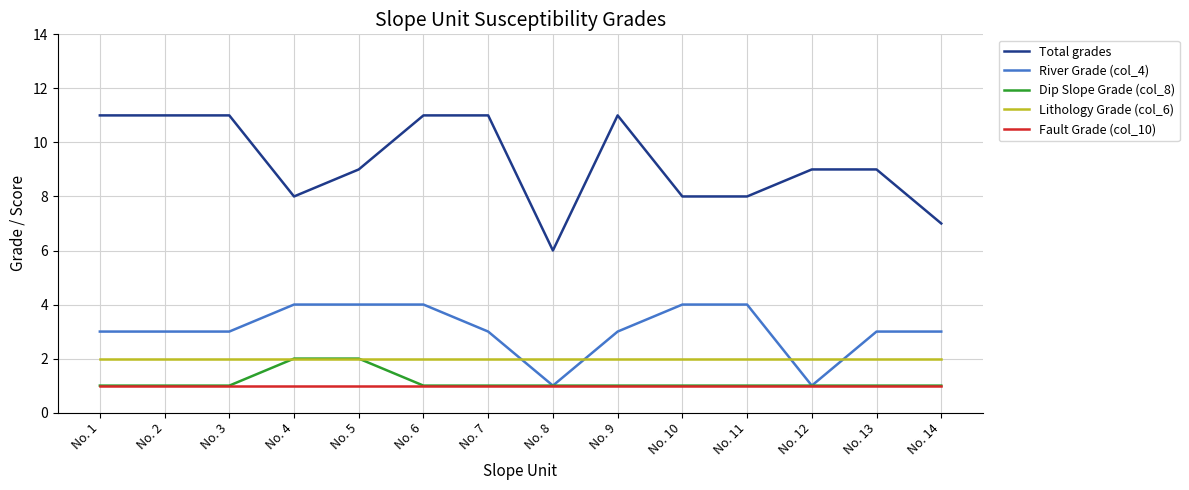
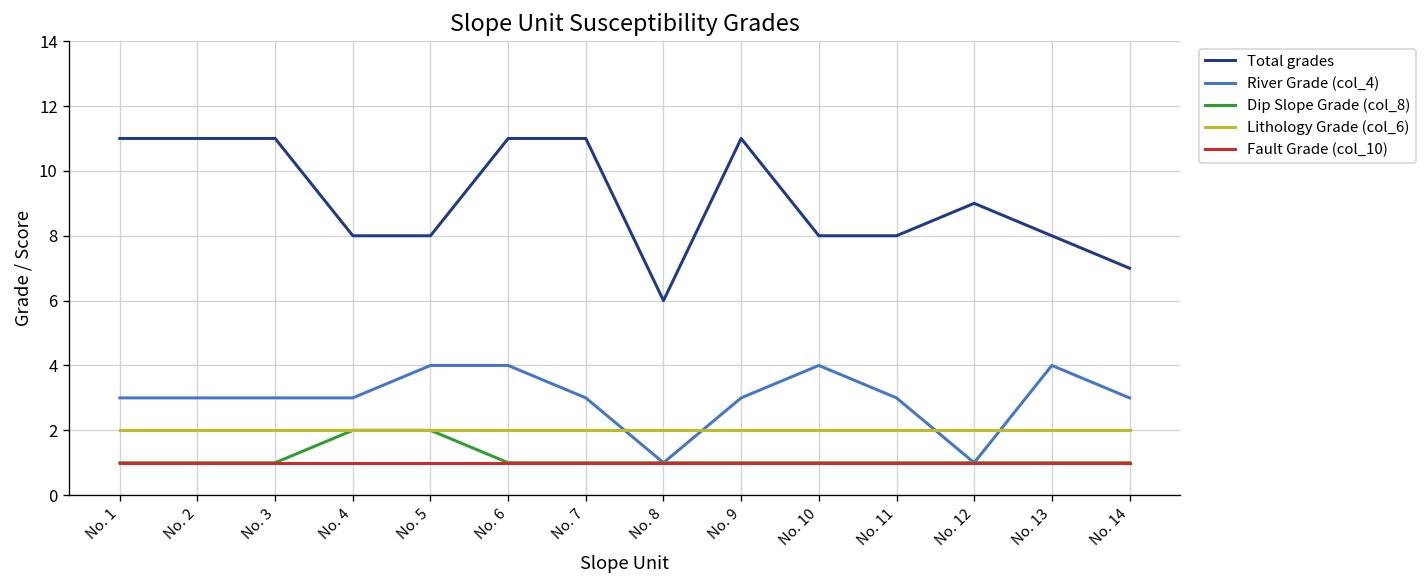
  {
    "Total grades": {
      "No. 1": 11,
      "No. 2": 11,
      "No. 3": 11,
      "No. 4": 8,
-     "No. 5": 9,
+     "No. 5": 8,
      "No. 6": 11,
      "No. 7": 11,
      "No. 8": 6,
      "No. 9": 11,
      "No. 10": 8,
      "No. 11": 8,
      "No. 12": 9,
-     "No. 13": 9,
+     "No. 13": 8,
      "No. 14": 7
    },
    "River Grade (col_4)": {
      "No. 1": 3,
      "No. 2": 3,
      "No. 3": 3,
-     "No. 4": 4,
+     "No. 4": 3,
      "No. 5": 4,
      "No. 6": 4,
      "No. 7": 3,
      "No. 9": 3,
      "No. 10": 4,
-     "No. 11": 4,
-     "No. 13": 3,
+     "No. 11": 3,
+     "No. 13": 4,
      "No. 14": 3
    },
    "Lithology Grade (col_6)": {
      "No. 1": 2,
      "No. 2": 2,
      "No. 3": 2,
      "No. 6": 2,
      "No. 7": 2,
      "No. 8": 2,
      "No. 9": 2,
      "No. 10": 2,
      "No. 11": 2,
      "No. 12": 2,
      "No. 13": 2,
      "No. 14": 2
    },
    "Fault Grade (col_10)": {
      "No. 4": 1,
      "No. 5": 1
    }
  }
